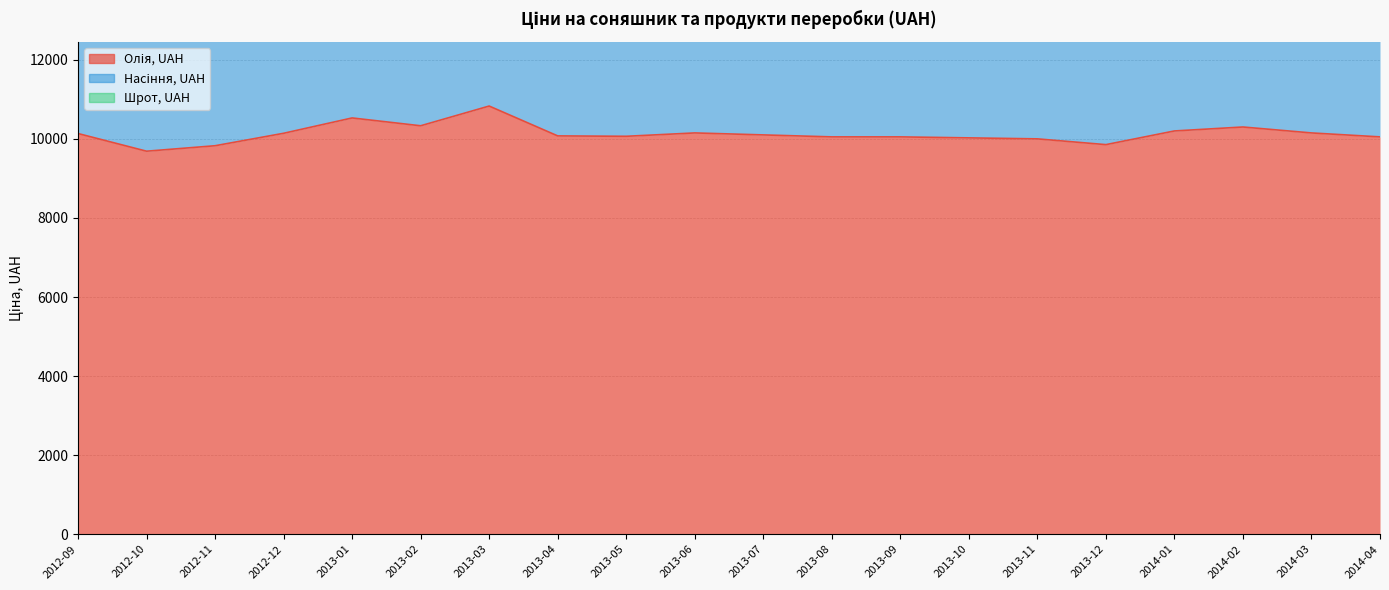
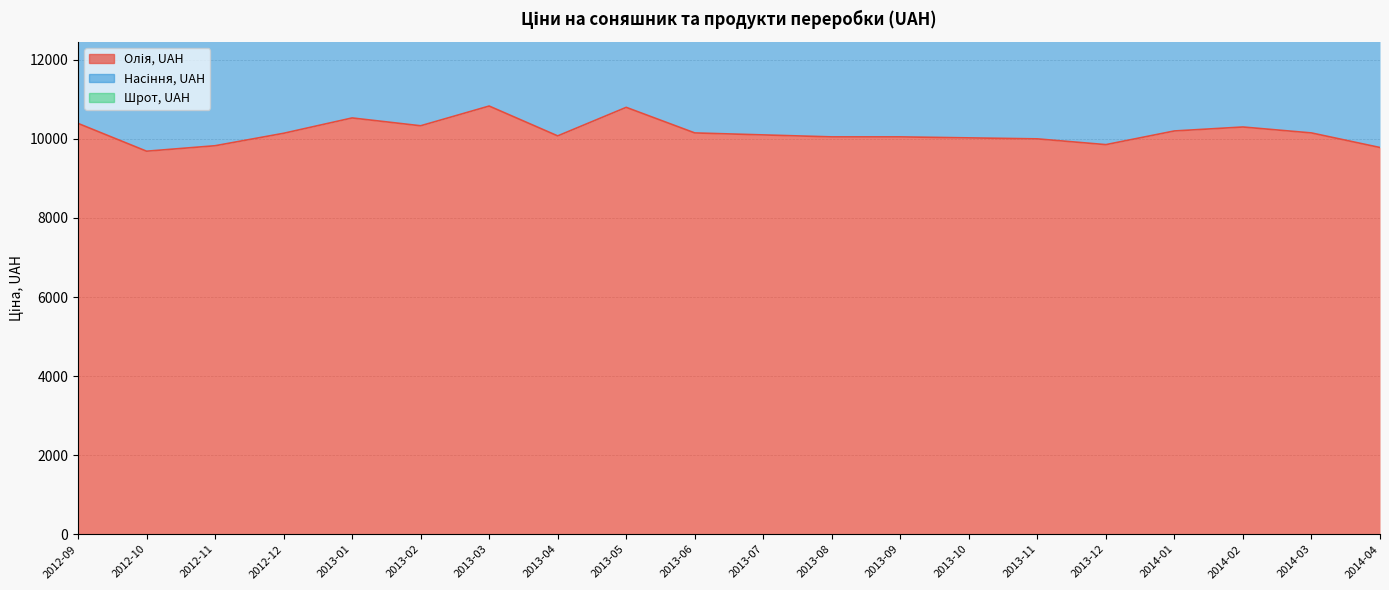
  {
    "Олія, UAH": {
-     "2012-09": 10100,
+     "2012-09": 10400,
      "2012-10": 9700,
      "2012-11": 9800,
      "2012-12": 10100,
      "2013-01": 10500,
      "2013-02": 10300,
      "2013-03": 10800,
      "2013-04": 10100,
-     "2013-05": 10100,
+     "2013-05": 10800,
      "2013-06": 10200,
      "2013-07": 10100,
      "2013-08": 10100,
      "2013-09": 10100,
      "2013-10": 10000,
      "2013-11": 10000,
      "2013-12": 9900,
      "2014-01": 10200,
      "2014-02": 10300,
      "2014-03": 10200,
-     "2014-04": 10100
+     "2014-04": 9800
    }
  }
